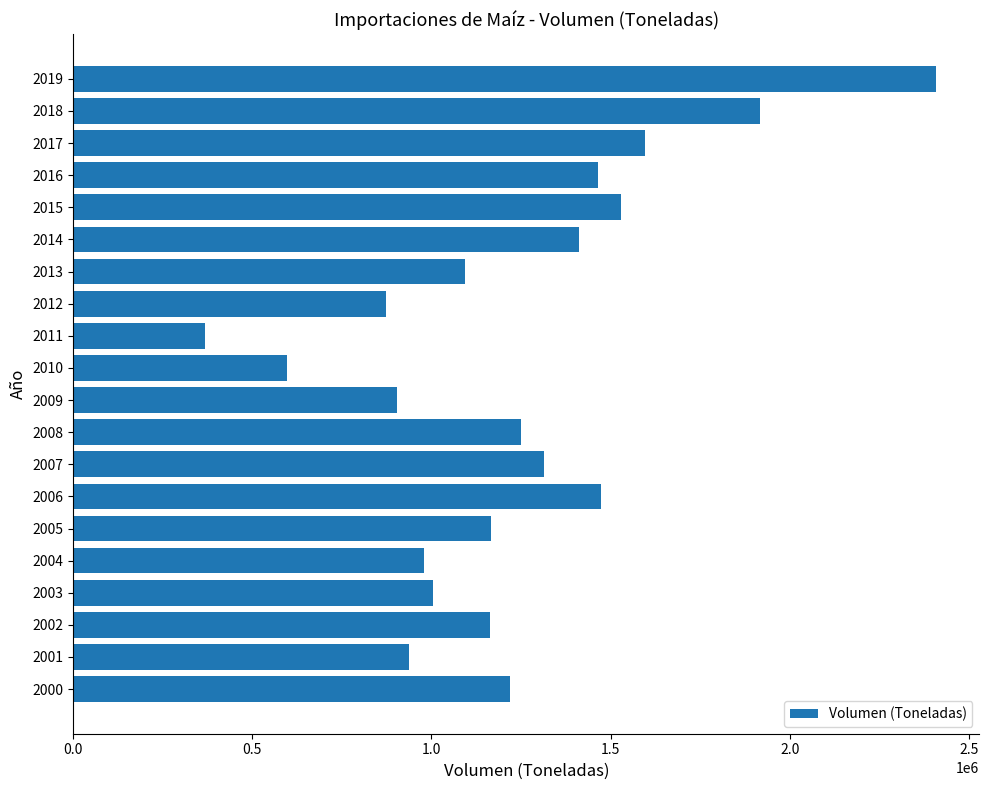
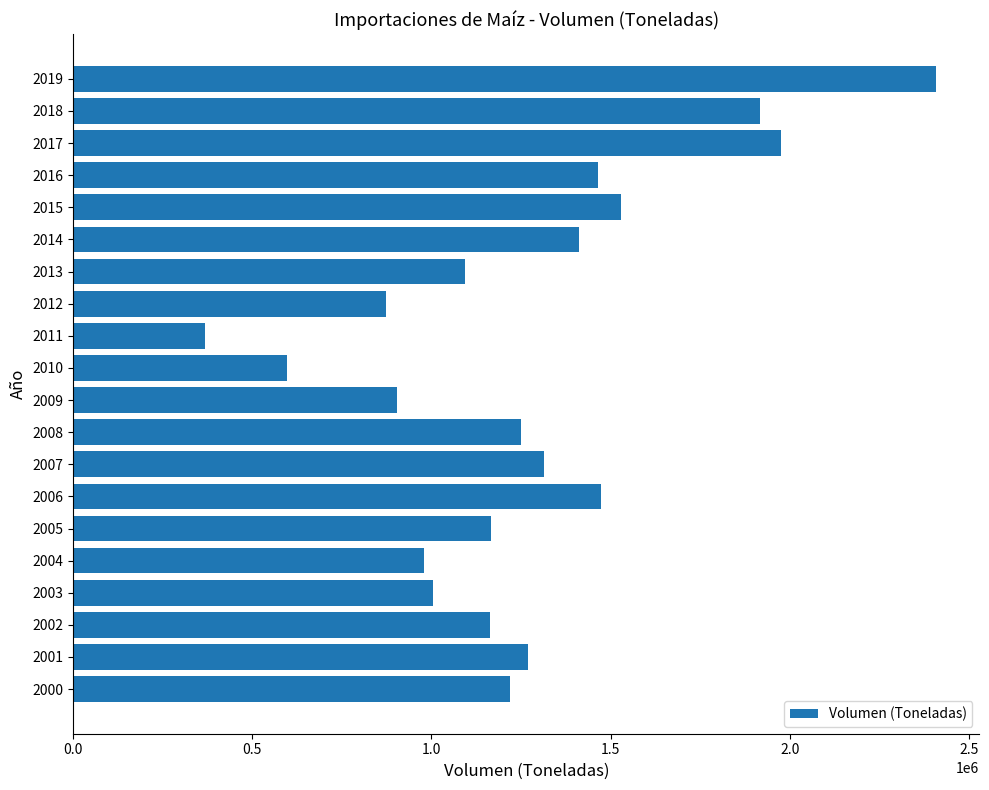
  {
    "2019": 2410000,
    "2018": 1920000,
-   "2017": 1600000,
+   "2017": 1980000,
    "2016": 1460000,
    "2015": 1530000,
    "2014": 1410000,
    "2013": 1090000,
    "2012": 870000,
    "2011": 370000,
    "2010": 600000,
    "2009": 900000,
    "2008": 1250000,
    "2007": 1310000,
    "2006": 1470000,
    "2005": 1170000,
    "2004": 980000,
    "2003": 1000000,
    "2002": 1160000,
-   "2001": 940000,
+   "2001": 1270000,
    "2000": 1220000
  }
